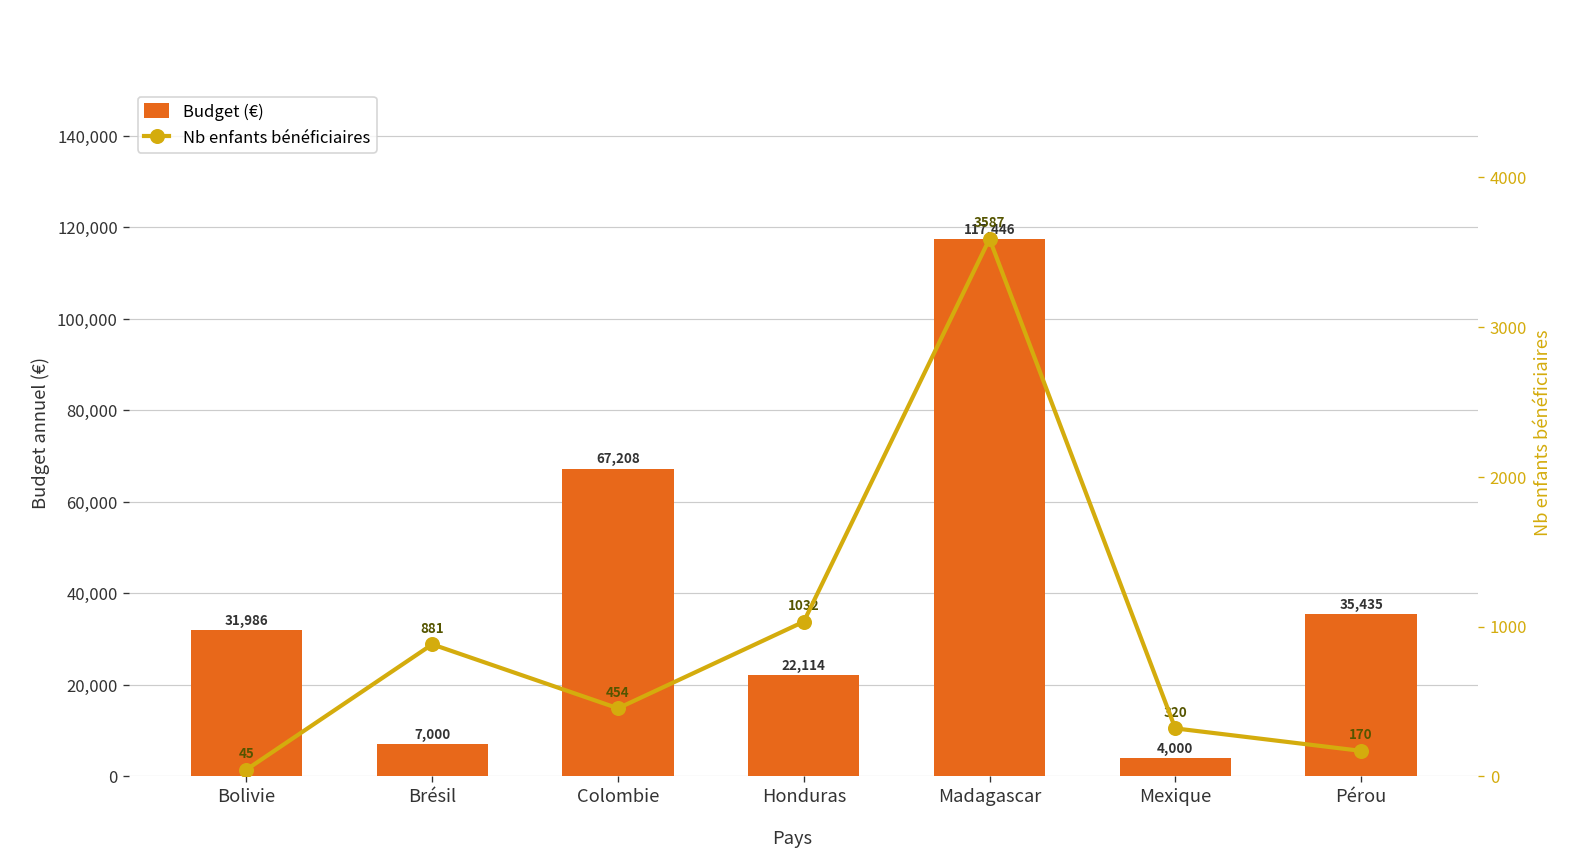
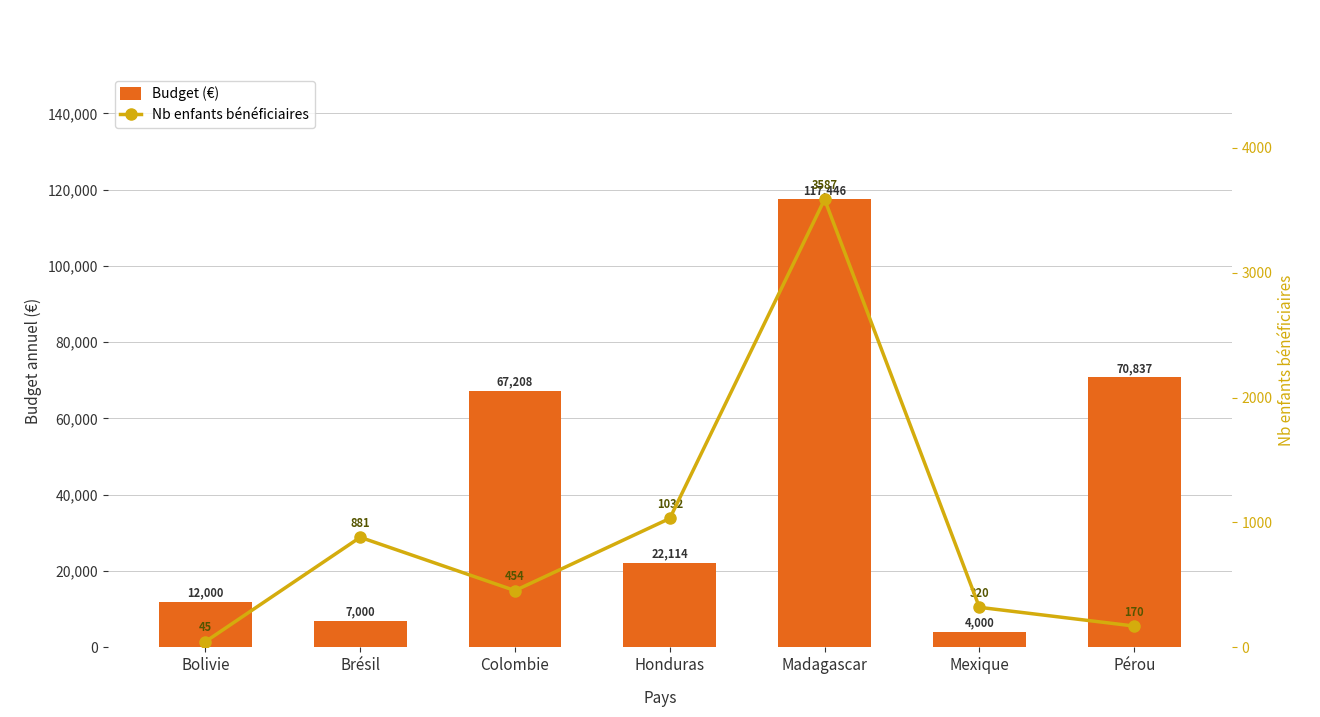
  {
    "Budget (€)": {
-     "Bolivie": "31,986",
+     "Bolivie": "12,000",
      "Brésil": "7,000",
      "Colombie": "67,208",
      "Honduras": "22,114",
      "Mexique": "4,000",
-     "Pérou": "35,435"
+     "Pérou": "70,837"
    },
    "Nb enfants bénéficiaires": {
      "Bolivie": "45",
      "Brésil": "881",
      "Colombie": "454",
      "Honduras": "1032",
      "Mexique": "320",
      "Pérou": "170"
    }
  }
